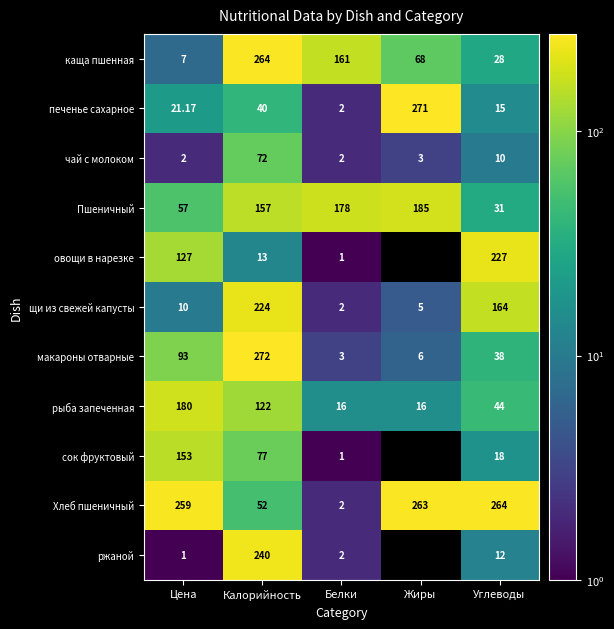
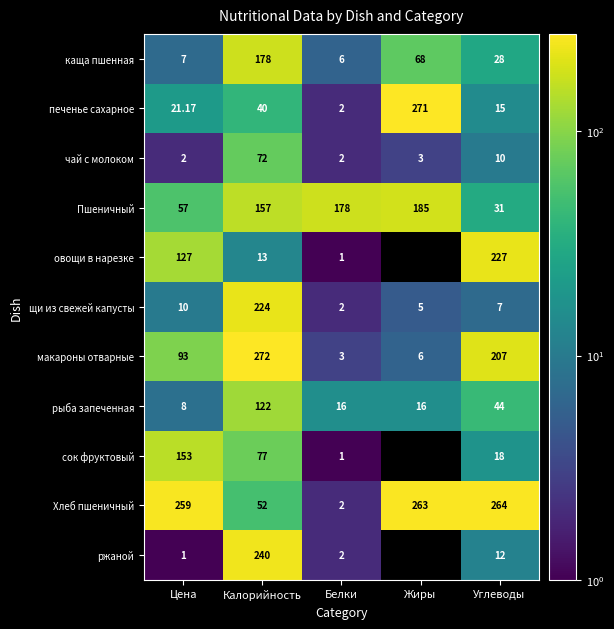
  {
    "каща пшенная": {
      "Цена": 7,
-     "Калорийность": 264,
-     "Белки": 161,
+     "Калорийность": 178,
+     "Белки": 6,
      "Жиры": 68,
      "Углеводы": 28
    },
    "печенье сахарное": {
      "Цена": 21.17,
      "Калорийность": 40,
      "Белки": 2,
      "Жиры": 271,
      "Углеводы": 15
    },
    "чай с молоком": {
      "Цена": 2,
      "Калорийность": 72,
      "Белки": 2,
      "Жиры": 3,
      "Углеводы": 10
    },
    "Пшеничный": {
      "Цена": 57,
      "Калорийность": 157,
      "Белки": 178,
      "Жиры": 185,
      "Углеводы": 31
    },
    "овощи в нарезке": {
      "Цена": 127,
      "Калорийность": 13,
      "Белки": 1,
      "Углеводы": 227
    },
    "щи из свежей капусты": {
      "Цена": 10,
      "Калорийность": 224,
      "Белки": 2,
      "Жиры": 5,
-     "Углеводы": 164
+     "Углеводы": 7
    },
    "макароны отварные": {
      "Цена": 93,
      "Калорийность": 272,
      "Белки": 3,
      "Жиры": 6,
-     "Углеводы": 38
+     "Углеводы": 207
    },
    "рыба запеченная": {
-     "Цена": 180,
+     "Цена": 8,
      "Калорийность": 122,
      "Белки": 16,
      "Жиры": 16,
      "Углеводы": 44
    },
    "сок фруктовый": {
      "Цена": 153,
      "Калорийность": 77,
      "Белки": 1,
      "Углеводы": 18
    },
    "Хлеб пшеничный": {
      "Цена": 259,
      "Калорийность": 52,
      "Белки": 2,
      "Жиры": 263,
      "Углеводы": 264
    },
    "ржаной": {
      "Цена": 1,
      "Калорийность": 240,
      "Белки": 2,
      "Углеводы": 12
    }
  }
